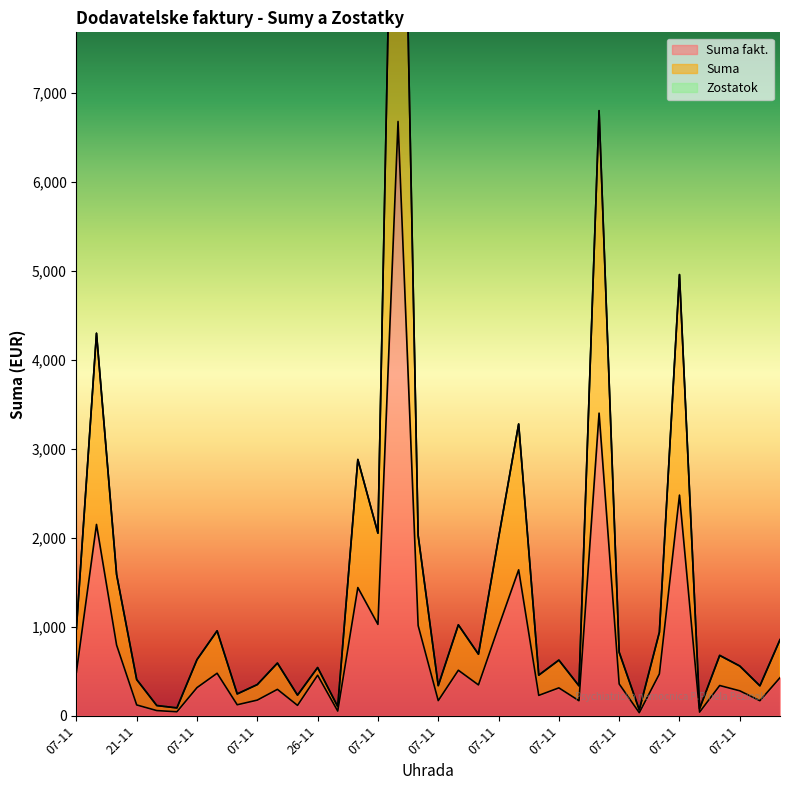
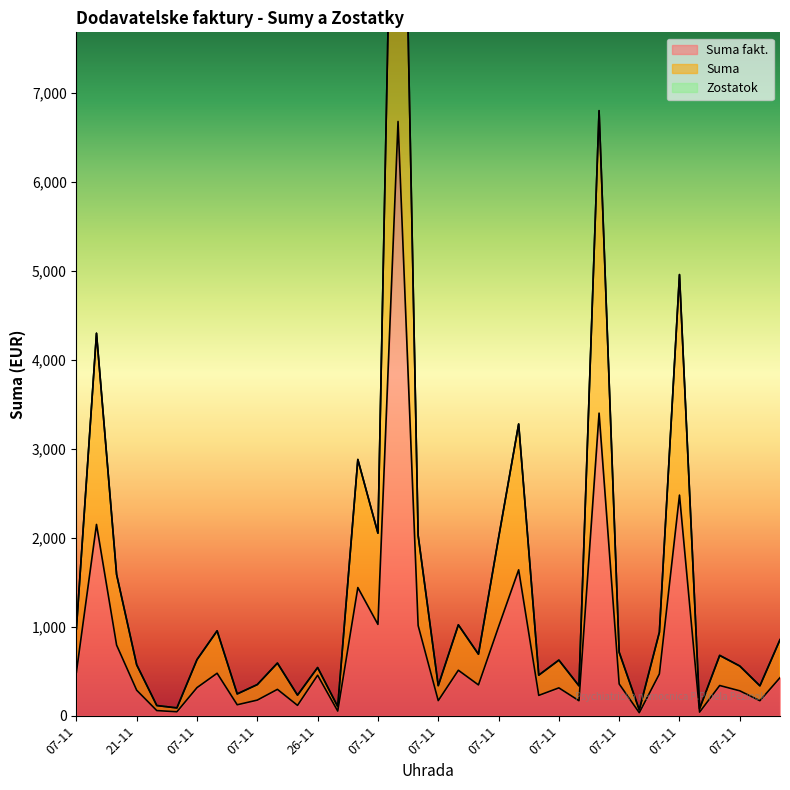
  {
    "Suma fakt.": {
-     "21-11": 100,
+     "21-11": 300,
      "26-11": 500
    }
  }
